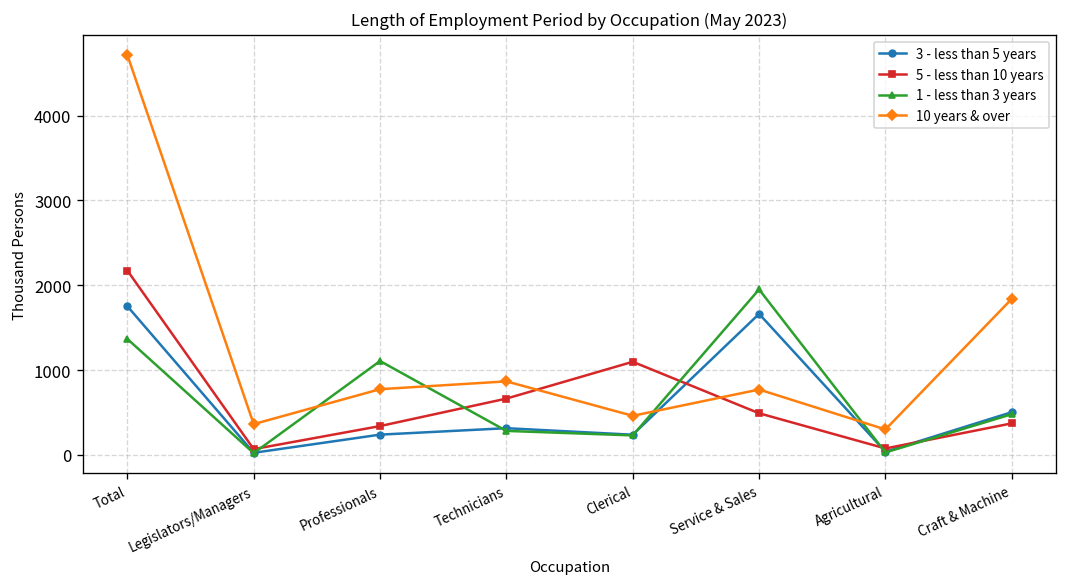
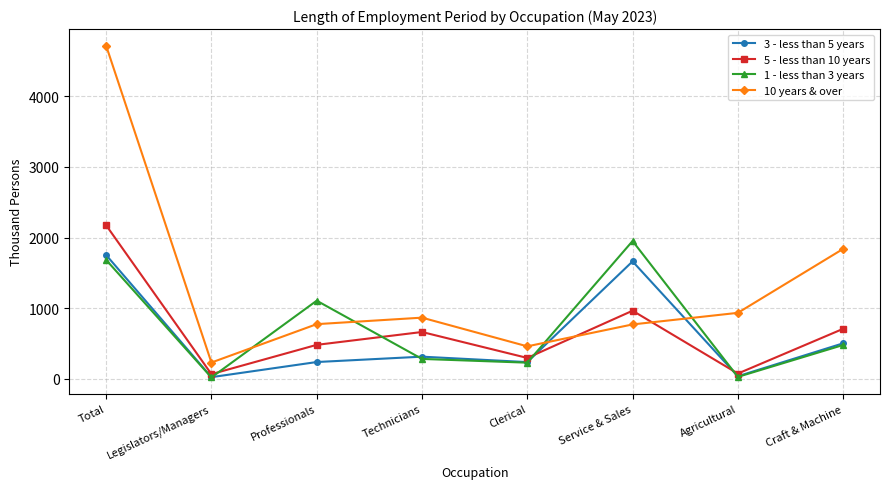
  {
    "3 - less than 5 years": {
      "Total": 1800,
      "Professionals": 200,
      "Service & Sales": 1700
    },
    "5 - less than 10 years": {
      "Total": 2200,
      "Legislators/Managers": 100,
-     "Professionals": 300,
+     "Professionals": 500,
      "Technicians": 700,
-     "Clerical": 1100,
-     "Service & Sales": 500,
+     "Clerical": 300,
+     "Service & Sales": 1000,
      "Agricultural": 100,
-     "Craft & Machine": 400
+     "Craft & Machine": 700
    },
    "1 - less than 3 years": {
-     "Total": 1400,
+     "Total": 1700,
      "Professionals": 1100,
      "Service & Sales": 2000
    },
    "10 years & over": {
      "Total": 4700,
-     "Legislators/Managers": 400,
+     "Legislators/Managers": 200,
      "Professionals": 800,
      "Technicians": 900,
      "Clerical": 500,
      "Service & Sales": 800,
-     "Agricultural": 300,
+     "Agricultural": 900,
      "Craft & Machine": 1800
    }
  }
